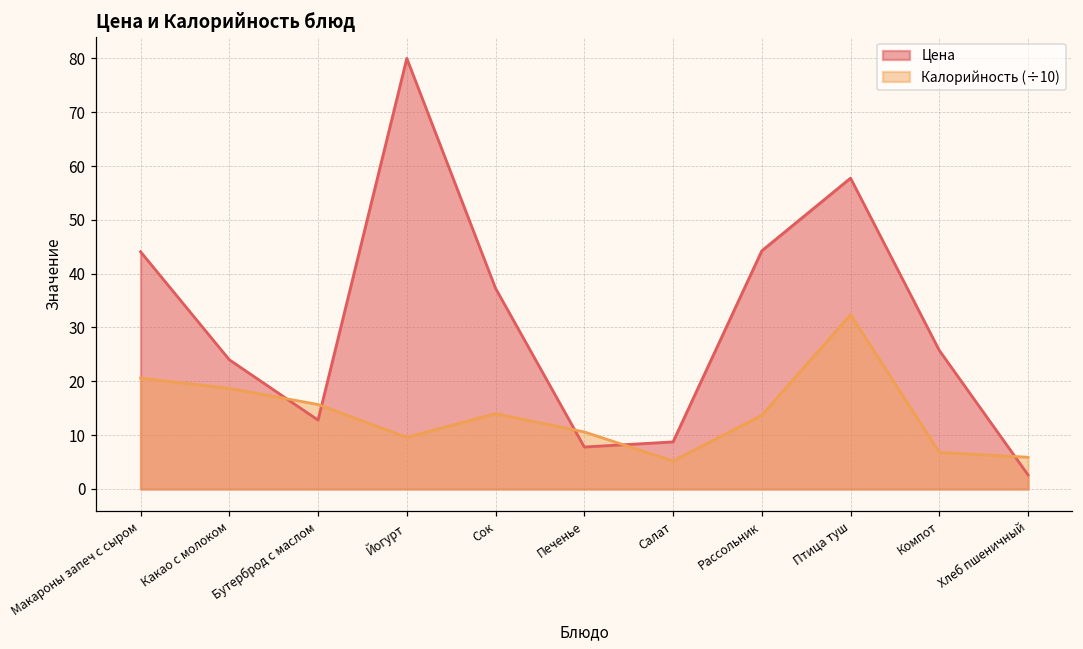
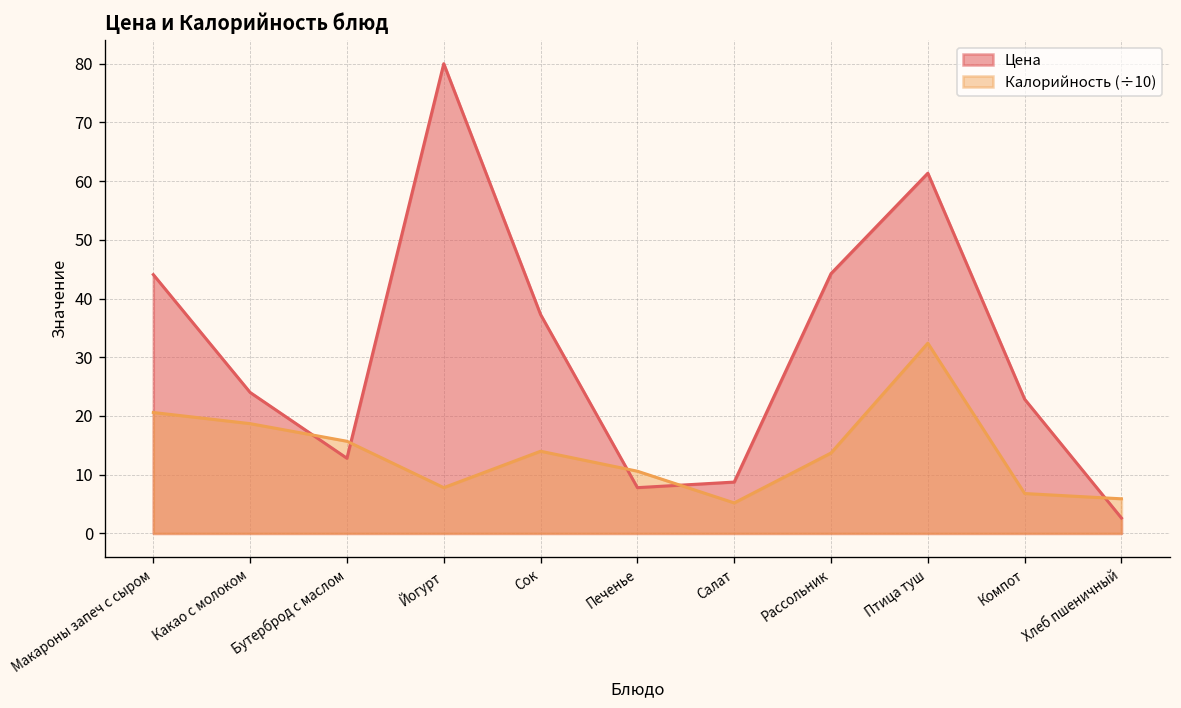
  {
    "Цена": {
      "Макароны запеч с сыром": 44,
      "Какао с молоком": 24,
      "Бутерброд с маслом": 13,
      "Йогурт": 80,
      "Сок": 37,
      "Печенье": 8,
      "Салат": 9,
      "Рассольник": 44,
-     "Птица туш": 58,
-     "Компот": 26,
+     "Птица туш": 61,
+     "Компот": 23,
      "Хлеб пшеничный": 3
    },
    "Калорийность (÷10)": {
      "Макароны запеч с сыром": 21,
      "Какао с молоком": 19,
      "Бутерброд с маслом": 16,
-     "Йогурт": 10,
+     "Йогурт": 8,
      "Сок": 14,
      "Печенье": 11,
      "Салат": 5,
      "Рассольник": 14,
      "Птица туш": 32,
      "Компот": 7,
      "Хлеб пшеничный": 6
    }
  }
